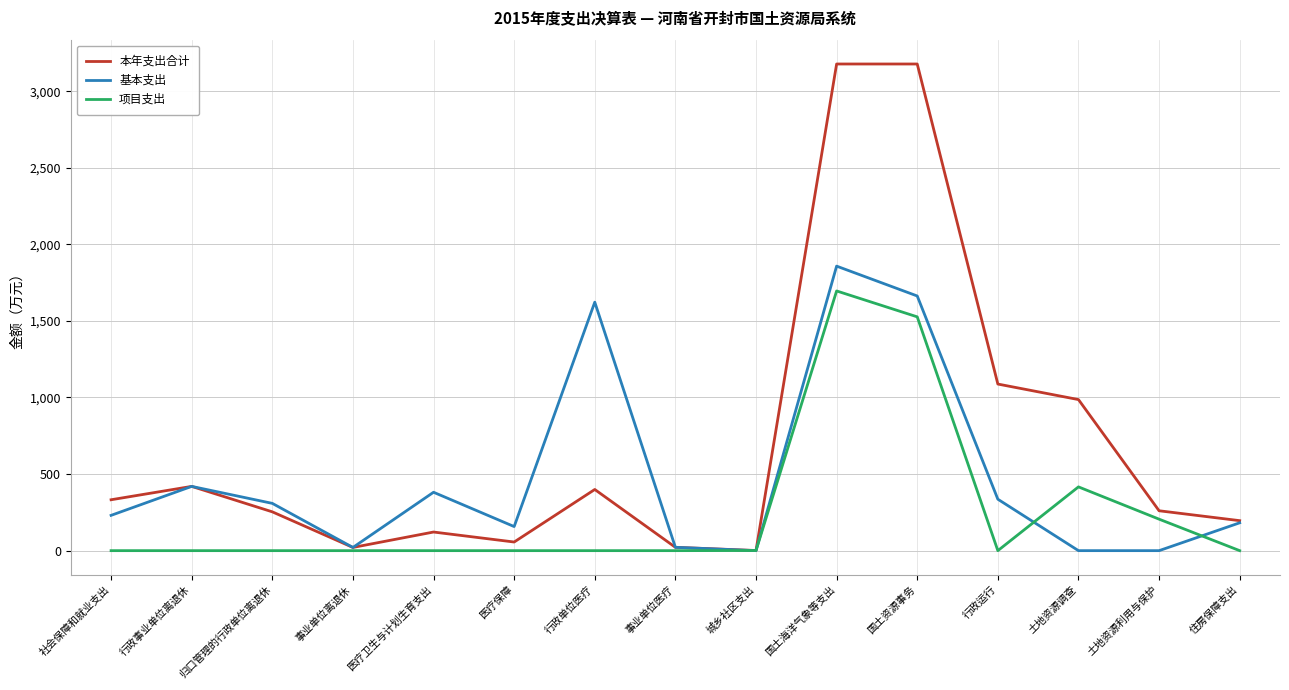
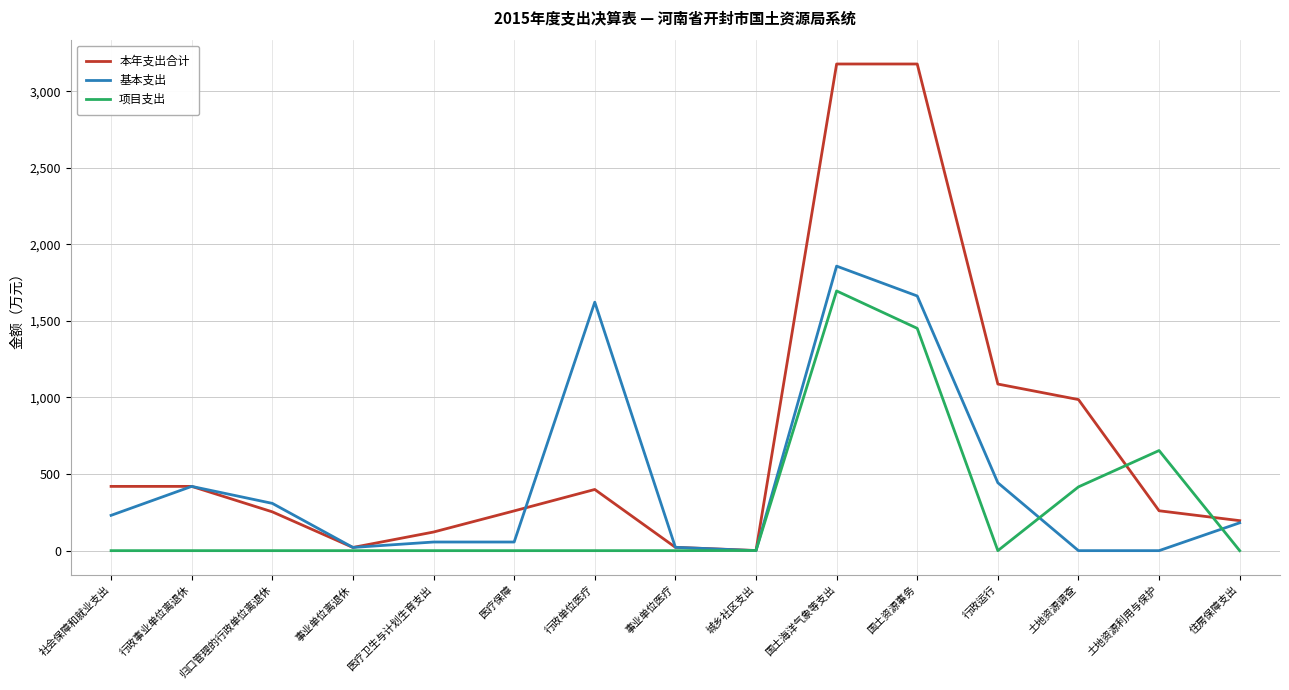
  {
    "本年支出合计": {
-     "社会保障和就业支出": "330",
+     "社会保障和就业支出": "420",
      "归口管理的行政单位离退休": "250",
      "医疗卫生与计划生育支出": "120",
-     "医疗保障": "60",
+     "医疗保障": "260",
      "行政单位医疗": "400",
      "国土海洋气象等支出": "3,180",
      "国土资源事务": "3,180",
      "行政运行": "1,090",
      "土地资源调查": "990",
      "土地资源利用与保护": "260"
    },
    "基本支出": {
      "社会保障和就业支出": "230",
      "归口管理的行政单位离退休": "310",
-     "医疗卫生与计划生育支出": "380",
-     "医疗保障": "160",
+     "医疗卫生与计划生育支出": "60",
+     "医疗保障": "60",
      "行政单位医疗": "1,620",
      "国土海洋气象等支出": "1,860",
      "国土资源事务": "1,660",
-     "行政运行": "340",
+     "行政运行": "440",
      "土地资源调查": "0",
      "土地资源利用与保护": "0"
    },
    "项目支出": {
      "社会保障和就业支出": "0",
      "行政事业单位离退休": "0",
      "归口管理的行政单位离退休": "0",
      "事业单位离退休": "0",
      "医疗卫生与计划生育支出": "0",
      "医疗保障": "0",
      "行政单位医疗": "0",
      "事业单位医疗": "0",
      "国土海洋气象等支出": "1,700",
-     "国土资源事务": "1,530",
+     "国土资源事务": "1,450",
      "行政运行": "0",
      "土地资源调查": "420",
-     "土地资源利用与保护": "210",
+     "土地资源利用与保护": "650",
      "住房保障支出": "0"
    }
  }
